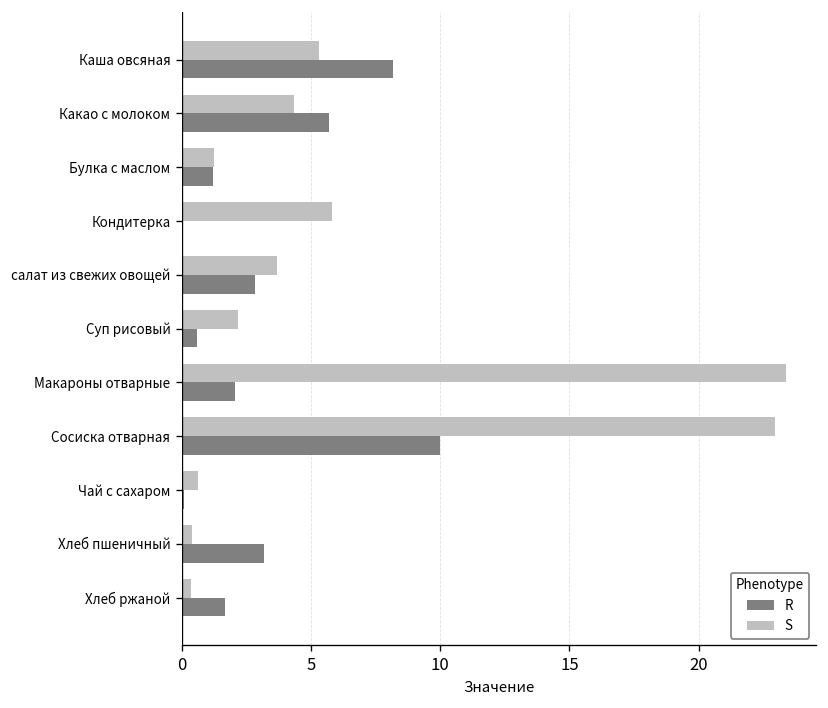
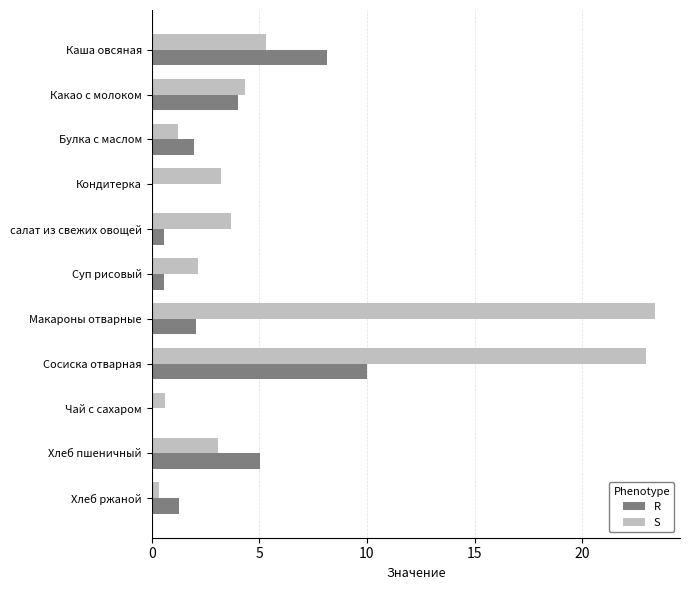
  {
    "R": {
      "Каша овсяная": 8.2,
-     "Какао с молоком": 5.7,
-     "Булка с маслом": 1.2,
-     "салат из свежих овощей": 2.8,
+     "Какао с молоком": 4.0,
+     "Булка с маслом": 2.0,
+     "салат из свежих овощей": 0.6,
      "Суп рисовый": 0.6,
      "Макароны отварные": 2.1,
      "Сосиска отварная": 10.0,
-     "Хлеб пшеничный": 3.2,
-     "Хлеб ржаной": 1.7
+     "Хлеб пшеничный": 5.0,
+     "Хлеб ржаной": 1.3
    },
    "S": {
      "Каша овсяная": 5.3,
      "Какао с молоком": 4.4,
      "Булка с маслом": 1.2,
-     "Кондитерка": 5.8,
+     "Кондитерка": 3.2,
      "салат из свежих овощей": 3.7,
      "Суп рисовый": 2.2,
      "Макароны отварные": 23.4,
      "Сосиска отварная": 23.0,
      "Чай с сахаром": 0.6,
-     "Хлеб пшеничный": 0.4,
+     "Хлеб пшеничный": 3.1,
      "Хлеб ржаной": 0.3
    }
  }
